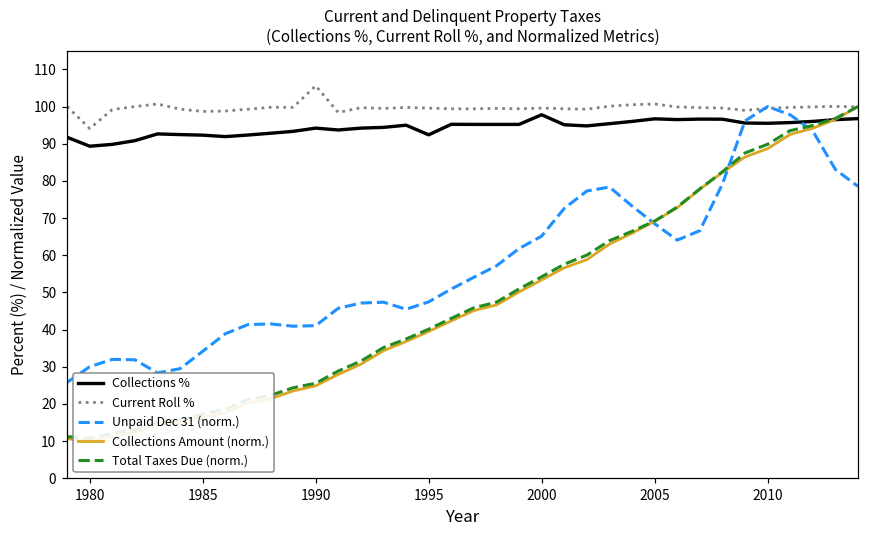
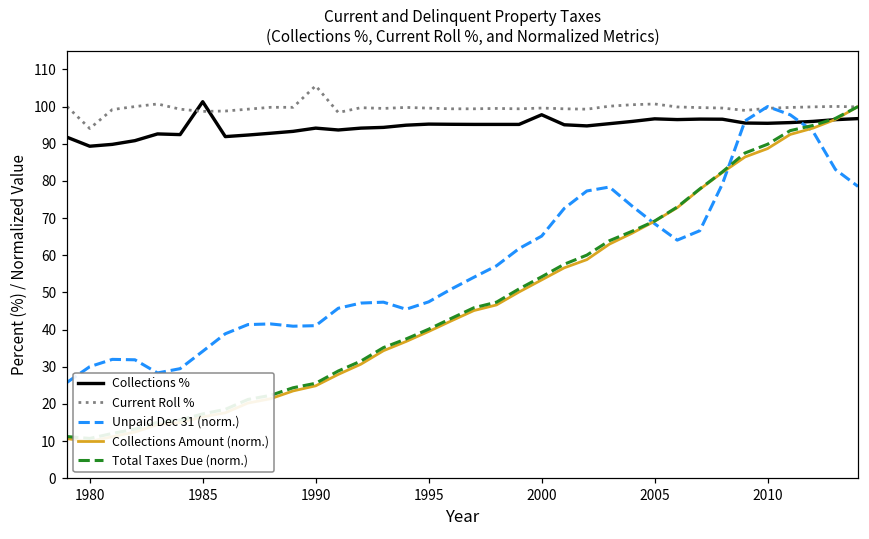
  {
    "Collections %": {
      "1980": 89,
-     "1985": 92,
+     "1985": 101,
      "1990": 94,
-     "1995": 92,
+     "1995": 95,
      "2000": 98,
      "2005": 97,
      "2010": 96
    },
    "Current Roll %": {
      "1980": 94,
      "1985": 99,
      "1990": 106,
      "1995": 100,
      "2000": 100,
      "2005": 101
    },
    "Unpaid Dec 31 (norm.)": {
      "1980": 30,
      "1985": 34,
      "1990": 41,
      "1995": 47,
      "2000": 65
    },
    "Collections Amount (norm.)": {
      "2000": 53,
      "2010": 89
    },
    "Total Taxes Due (norm.)": {
      "2000": 54,
      "2010": 90
    }
  }
